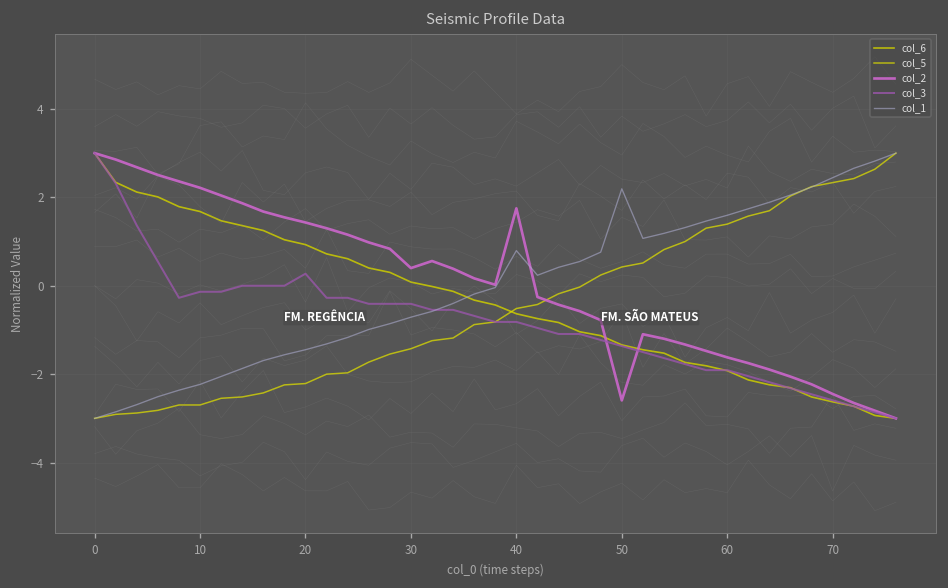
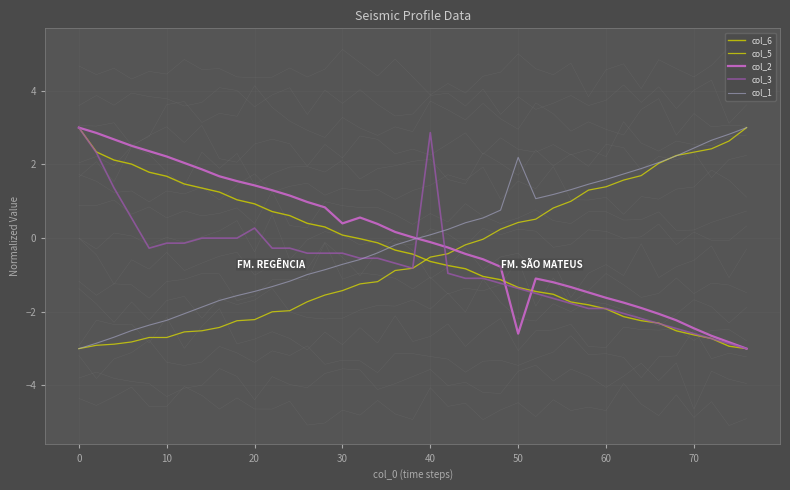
  {
    "col_2": {
      "10": 2.2,
      "30": 0.4,
-     "40": 1.8,
+     "40": -0.1,
      "50": -2.6,
      "60": -1.6
    },
    "col_3": {
      "10": -0.1,
      "20": 0.3,
      "30": -0.4,
-     "40": -0.8
+     "40": 2.9
    },
    "col_1": {
      "10": -2.2,
      "20": -1.4,
      "30": -0.7,
-     "40": 0.8,
+     "40": 0.1,
      "50": 2.2,
      "60": 1.6,
      "70": 2.4
    }
  }
